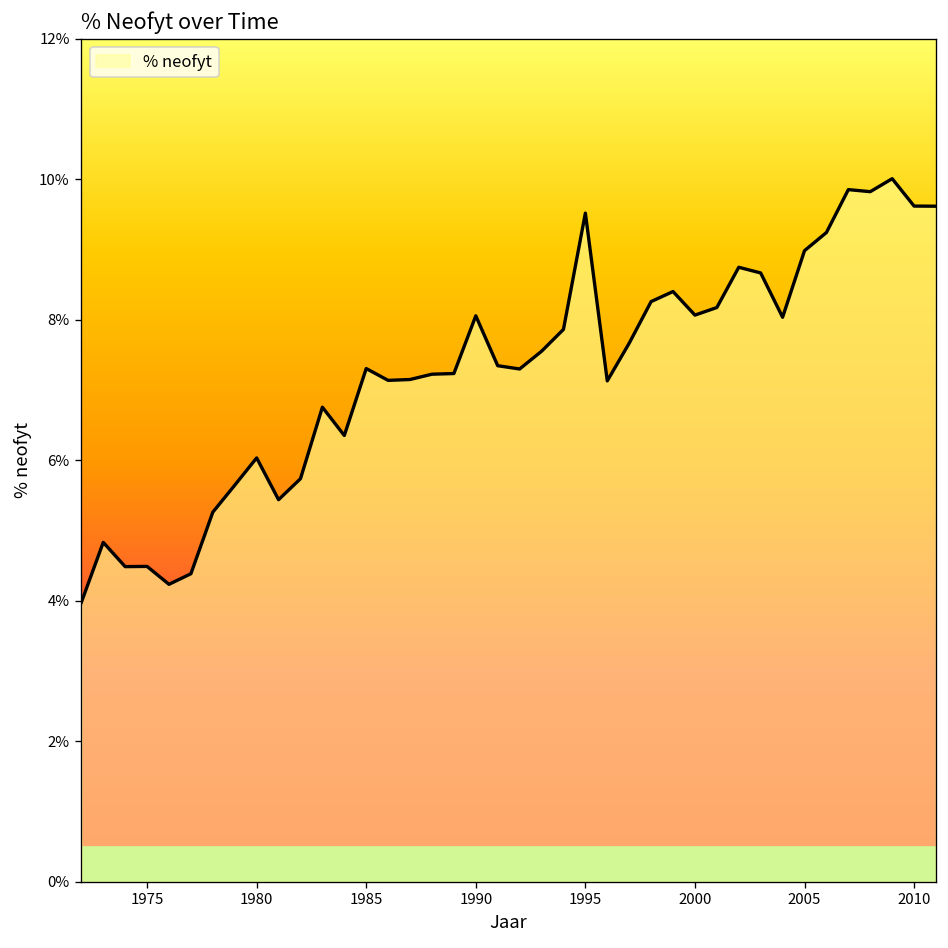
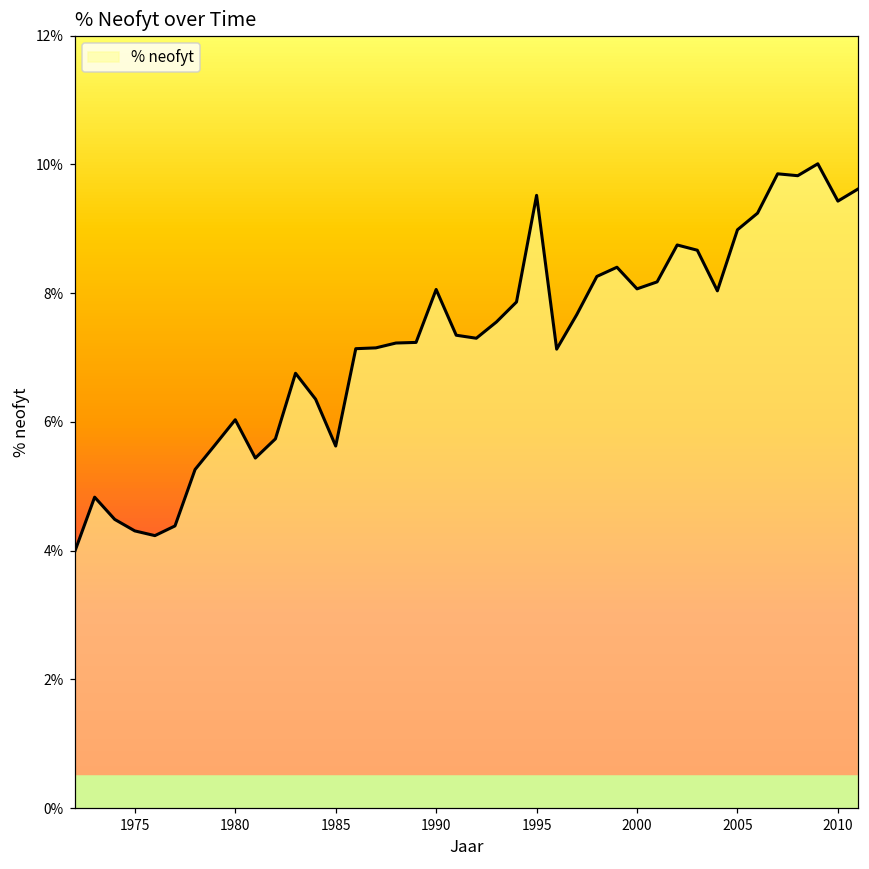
  {
-   "1975": "4.5%",
+   "1975": "4.3%",
    "1980": "6.0%",
-   "1985": "7.3%",
+   "1985": "5.6%",
    "1990": "8.1%",
    "1995": "9.5%",
    "2000": "8.1%",
    "2005": "9.0%",
-   "2010": "9.6%"
+   "2010": "9.4%"
  }
